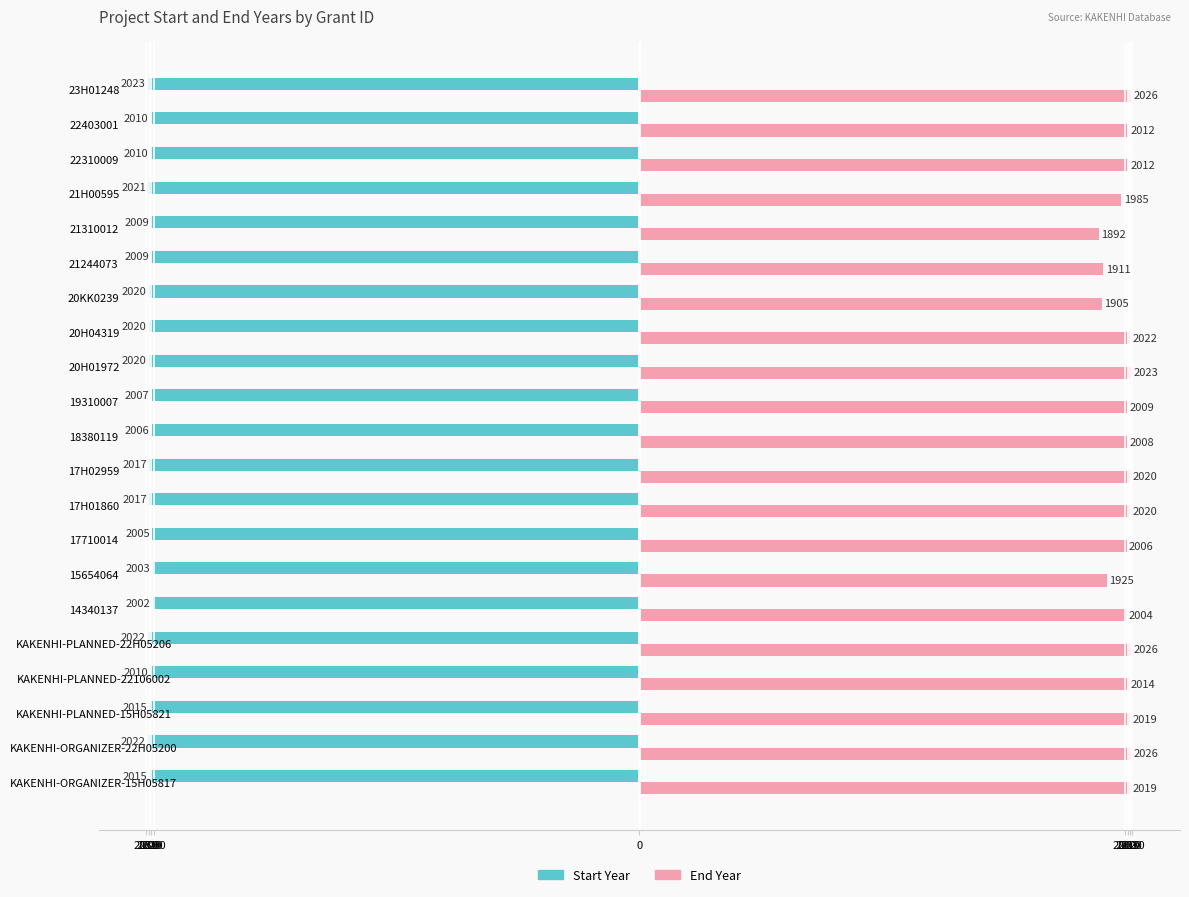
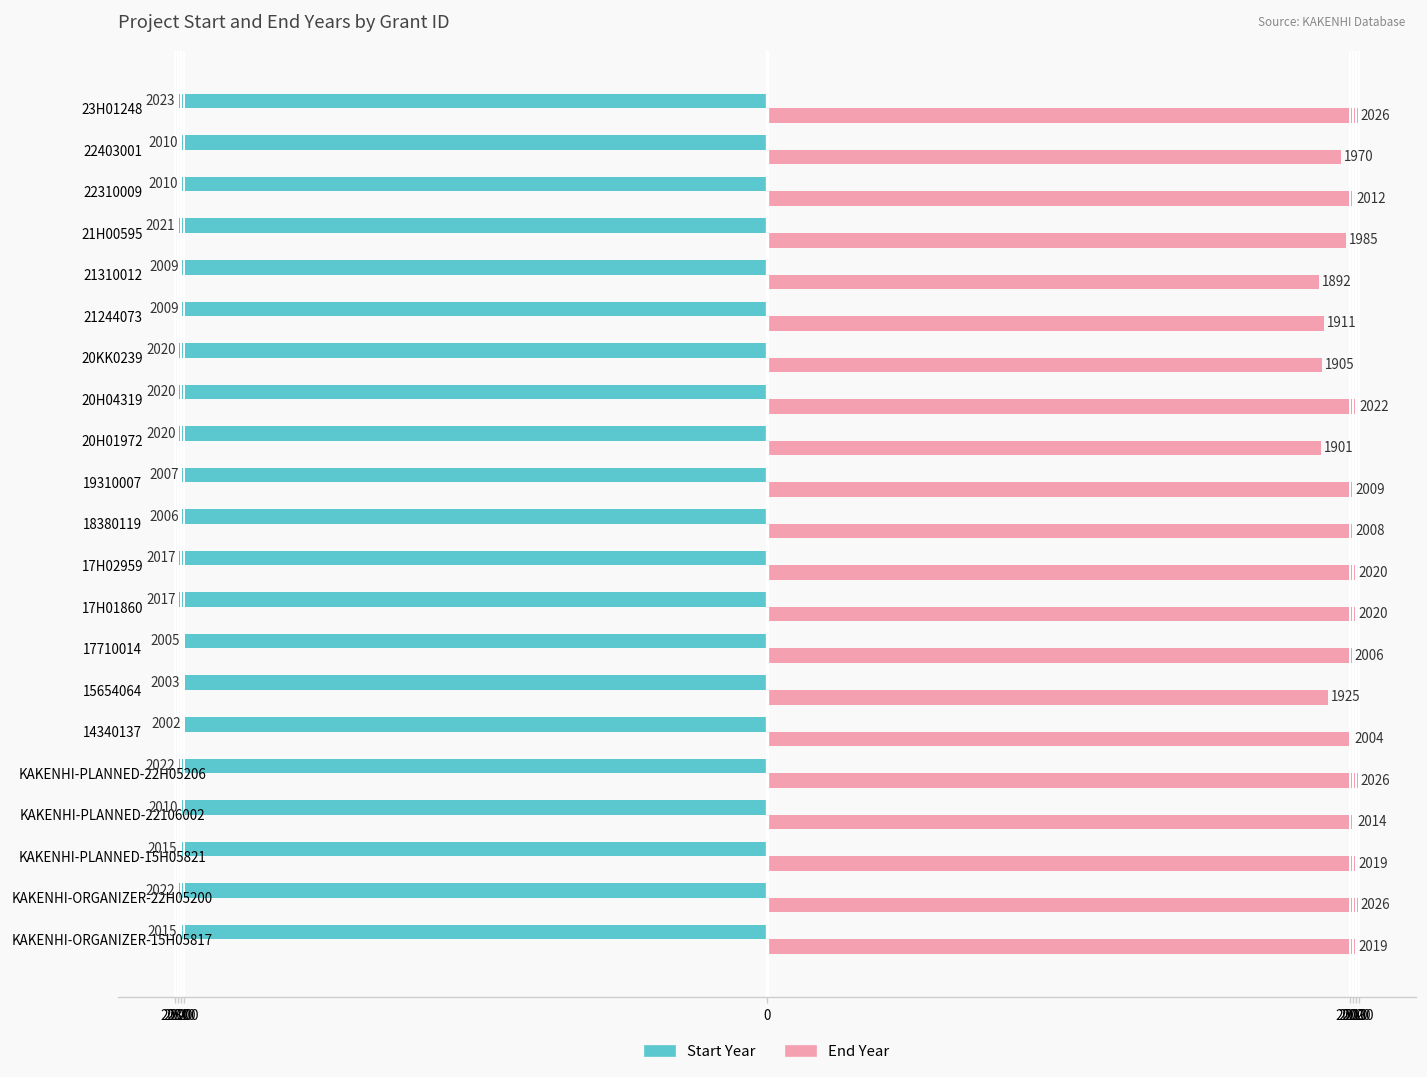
  {
    "End Year": {
      "23H01248": 2026,
-     "22403001": 2012,
+     "22403001": 1970,
      "22310009": 2012,
      "21H00595": 1985,
      "21310012": 1892,
      "21244073": 1911,
      "20KK0239": 1905,
      "20H04319": 2022,
-     "20H01972": 2023,
+     "20H01972": 1901,
      "19310007": 2009,
      "18380119": 2008,
      "17H02959": 2020,
      "17H01860": 2020,
      "17710014": 2006,
      "15654064": 1925,
      "14340137": 2004,
      "KAKENHI-PLANNED-22H05206": 2026,
      "KAKENHI-PLANNED-22106002": 2014,
      "KAKENHI-PLANNED-15H05821": 2019,
      "KAKENHI-ORGANIZER-22H05200": 2026,
      "KAKENHI-ORGANIZER-15H05817": 2019
    }
  }
